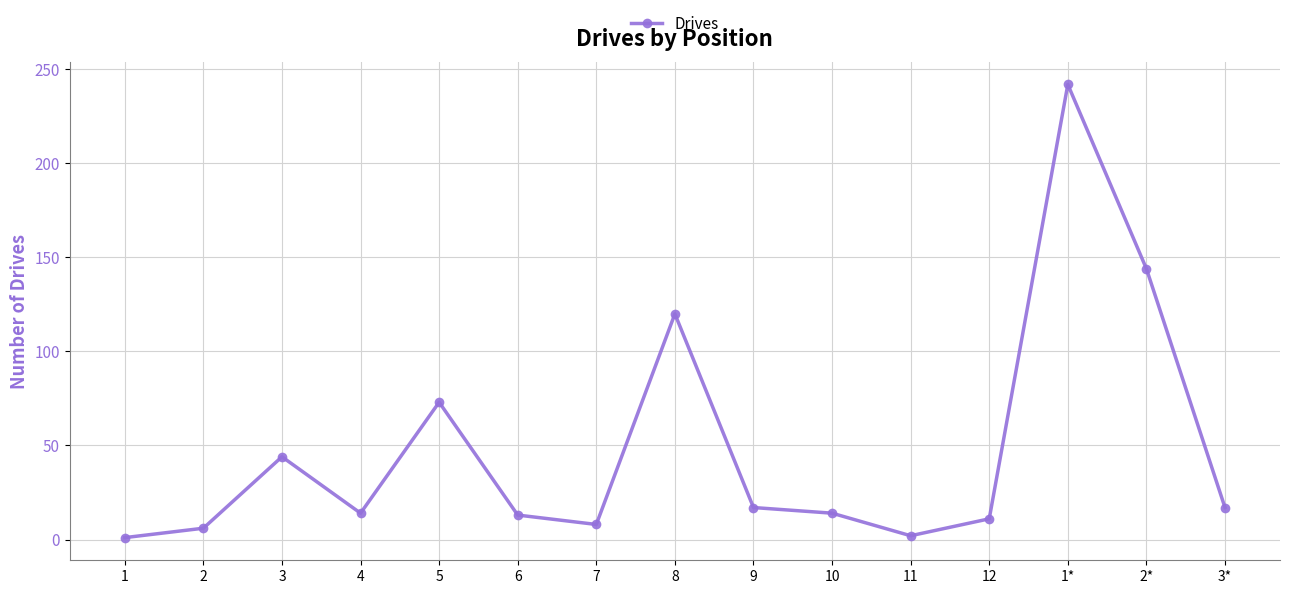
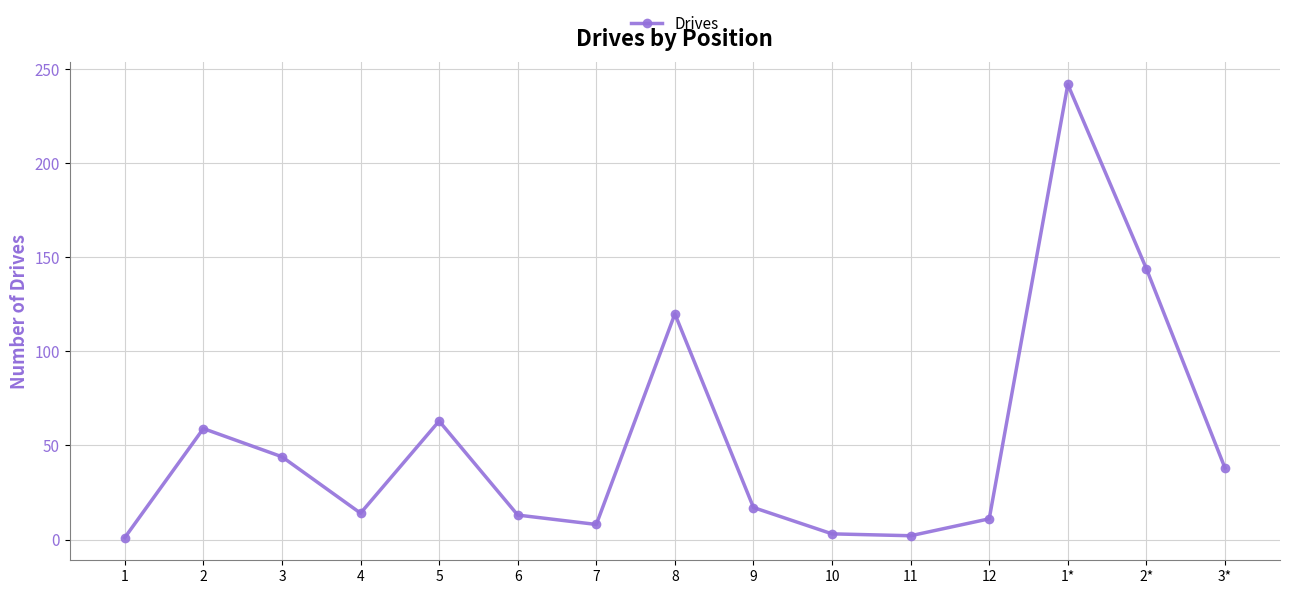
  {
    "1": 1,
-   "2": 6,
+   "2": 59,
    "3": 44,
    "4": 14,
-   "5": 73,
+   "5": 63,
    "6": 13,
    "7": 8,
    "8": 120,
    "9": 17,
-   "10": 14,
+   "10": 3,
    "11": 2,
    "12": 11,
    "1*": 242,
    "2*": 144,
-   "3*": 17
+   "3*": 38
  }
